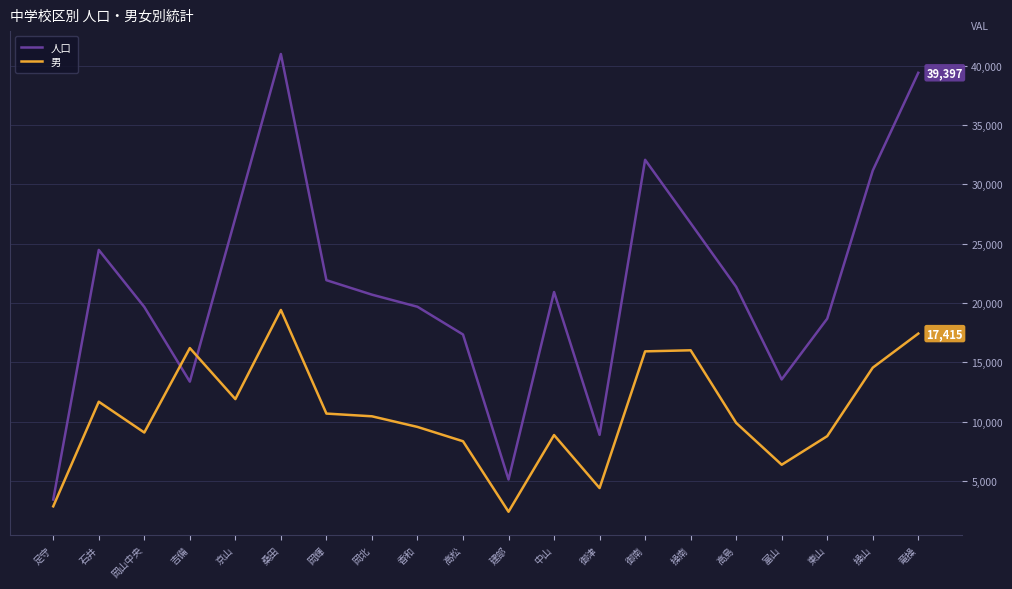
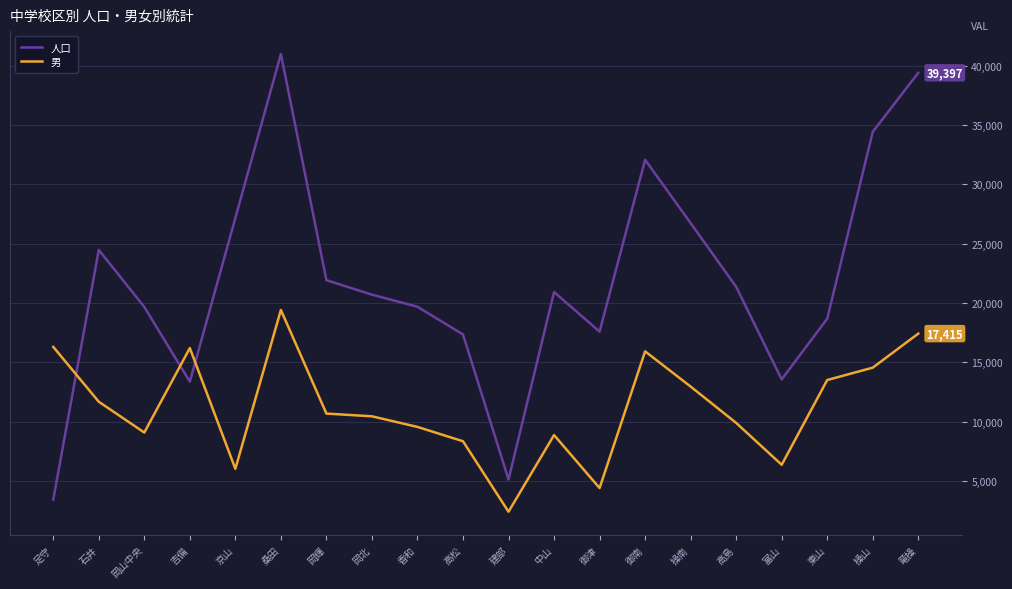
  {
    "人口": {
      "足守": "3,400",
      "石井": "24,500",
      "岡山中央": "19,700",
      "吉備": "13,400",
      "京山": "27,200",
      "桑田": "41,000",
      "岡輝": "21,900",
      "岡北": "20,700",
      "香和": "19,700",
      "高松": "17,300",
      "建部": "5,100",
      "中山": "20,900",
-     "御津": "8,900",
+     "御津": "17,600",
      "御南": "32,100",
      "操南": "26,700",
      "高島": "21,400",
      "富山": "13,600",
      "東山": "18,700",
-     "操山": "31,200"
+     "操山": "34,400"
    },
    "男": {
-     "足守": "2,900",
+     "足守": "16,300",
      "石井": "11,700",
      "岡山中央": "9,100",
      "吉備": "16,200",
-     "京山": "11,900",
+     "京山": "6,000",
      "桑田": "19,400",
      "岡輝": "10,700",
      "岡北": "10,400",
      "香和": "9,600",
      "高松": "8,300",
      "建部": "2,400",
      "中山": "8,900",
      "御津": "4,400",
      "御南": "15,900",
-     "操南": "16,000",
+     "操南": "13,000",
      "高島": "9,900",
      "富山": "6,400",
-     "東山": "8,800",
+     "東山": "13,500",
      "操山": "14,500"
    }
  }
